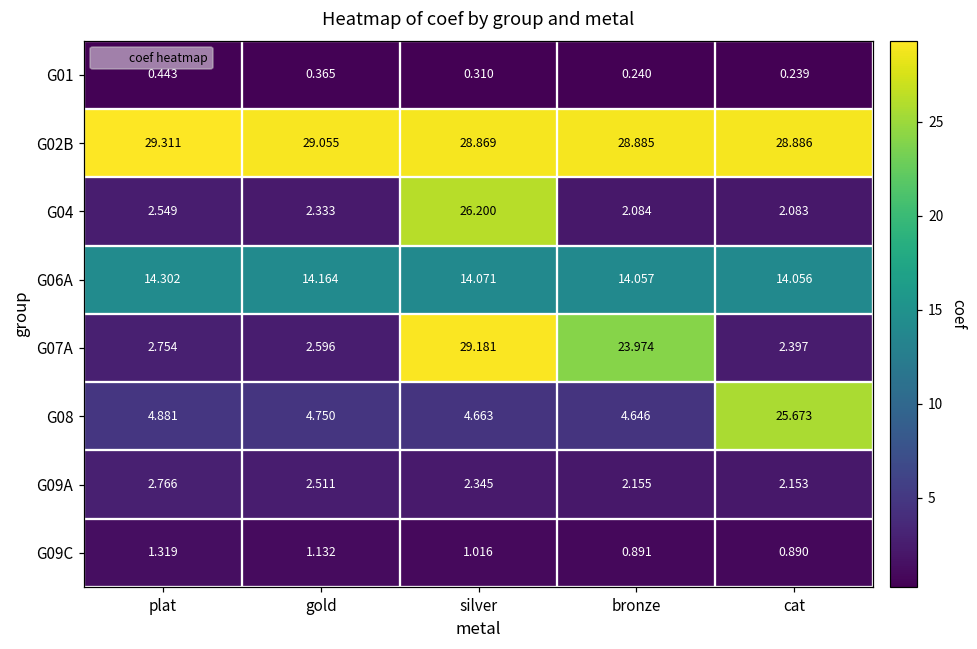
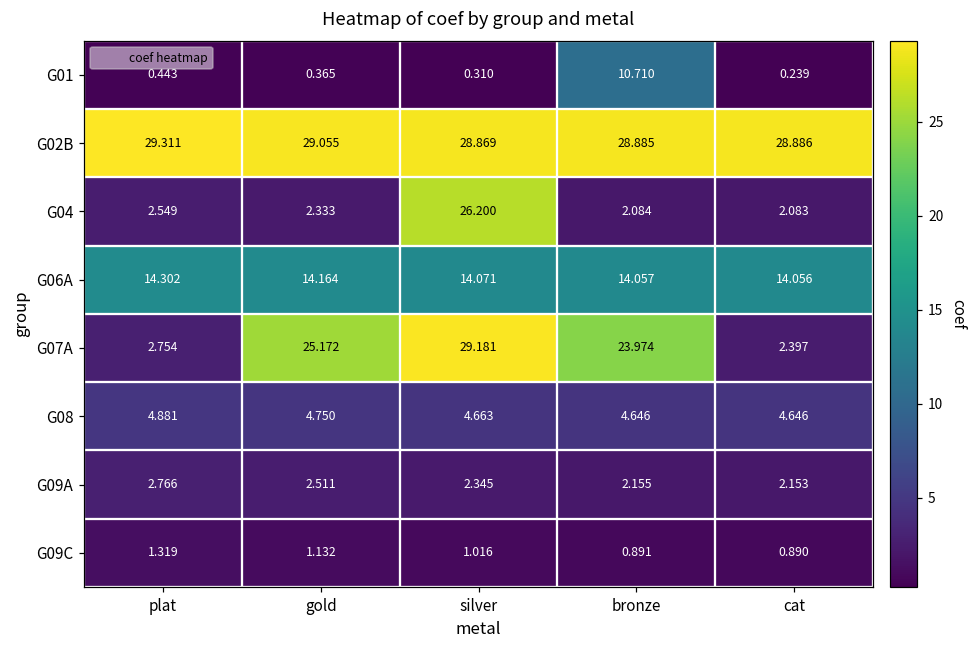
  {
    "G01": {
      "plat": 0.443,
      "gold": 0.365,
      "silver": 0.310,
-     "bronze": 0.240,
+     "bronze": 10.710,
      "cat": 0.239
    },
    "G02B": {
      "plat": 29.311,
      "gold": 29.055,
      "silver": 28.869,
      "bronze": 28.885,
      "cat": 28.886
    },
    "G04": {
      "plat": 2.549,
      "gold": 2.333,
      "silver": 26.200,
      "bronze": 2.084,
      "cat": 2.083
    },
    "G06A": {
      "plat": 14.302,
      "gold": 14.164,
      "silver": 14.071,
      "bronze": 14.057,
      "cat": 14.056
    },
    "G07A": {
      "plat": 2.754,
-     "gold": 2.596,
+     "gold": 25.172,
      "silver": 29.181,
      "bronze": 23.974,
      "cat": 2.397
    },
    "G08": {
      "plat": 4.881,
      "gold": 4.750,
      "silver": 4.663,
      "bronze": 4.646,
-     "cat": 25.673
+     "cat": 4.646
    },
    "G09A": {
      "plat": 2.766,
      "gold": 2.511,
      "silver": 2.345,
      "bronze": 2.155,
      "cat": 2.153
    },
    "G09C": {
      "plat": 1.319,
      "gold": 1.132,
      "silver": 1.016,
      "bronze": 0.891,
      "cat": 0.890
    }
  }
